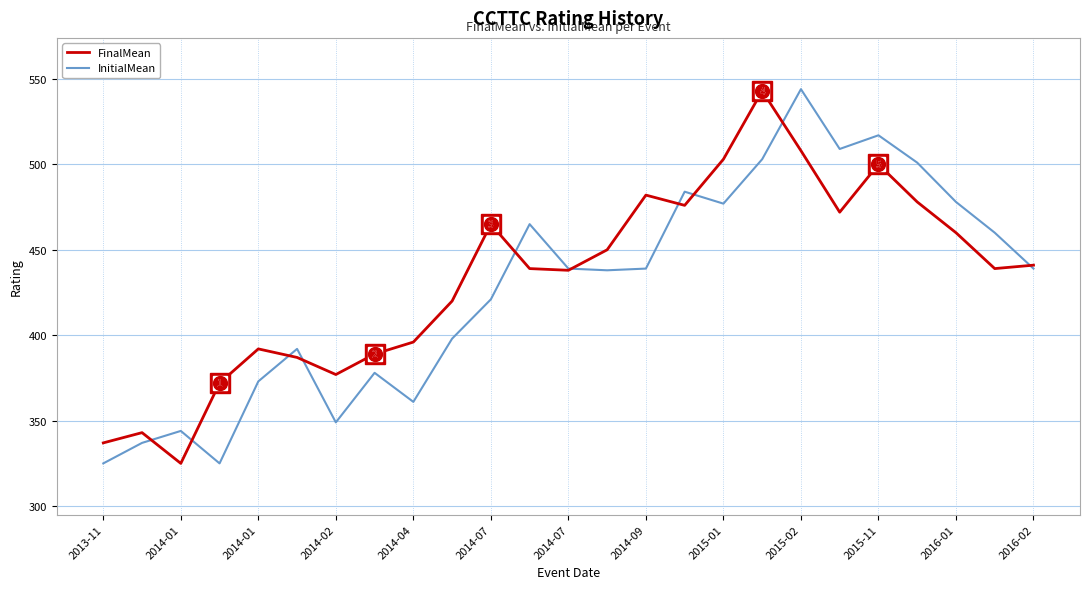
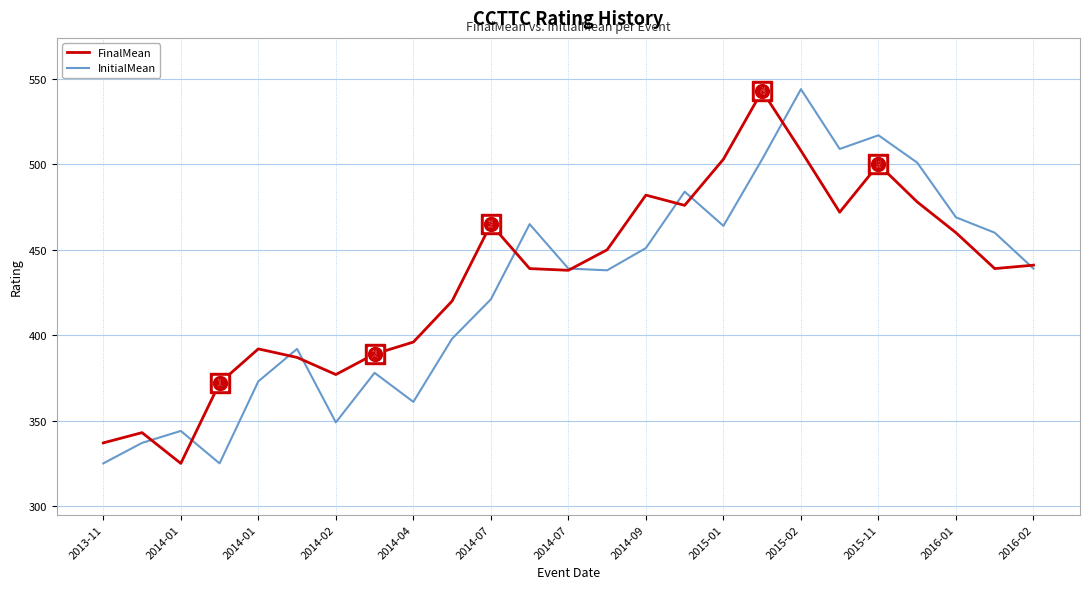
  {
    "InitialMean": {
      "2013-11": 325,
      "2014-02": 349,
      "2014-04": 361,
-     "2014-09": 439,
-     "2015-01": 477,
+     "2014-09": 451,
+     "2015-01": 464,
      "2015-02": 544,
      "2015-11": 517,
-     "2016-01": 478,
+     "2016-01": 469,
      "2016-02": 439
    }
  }
